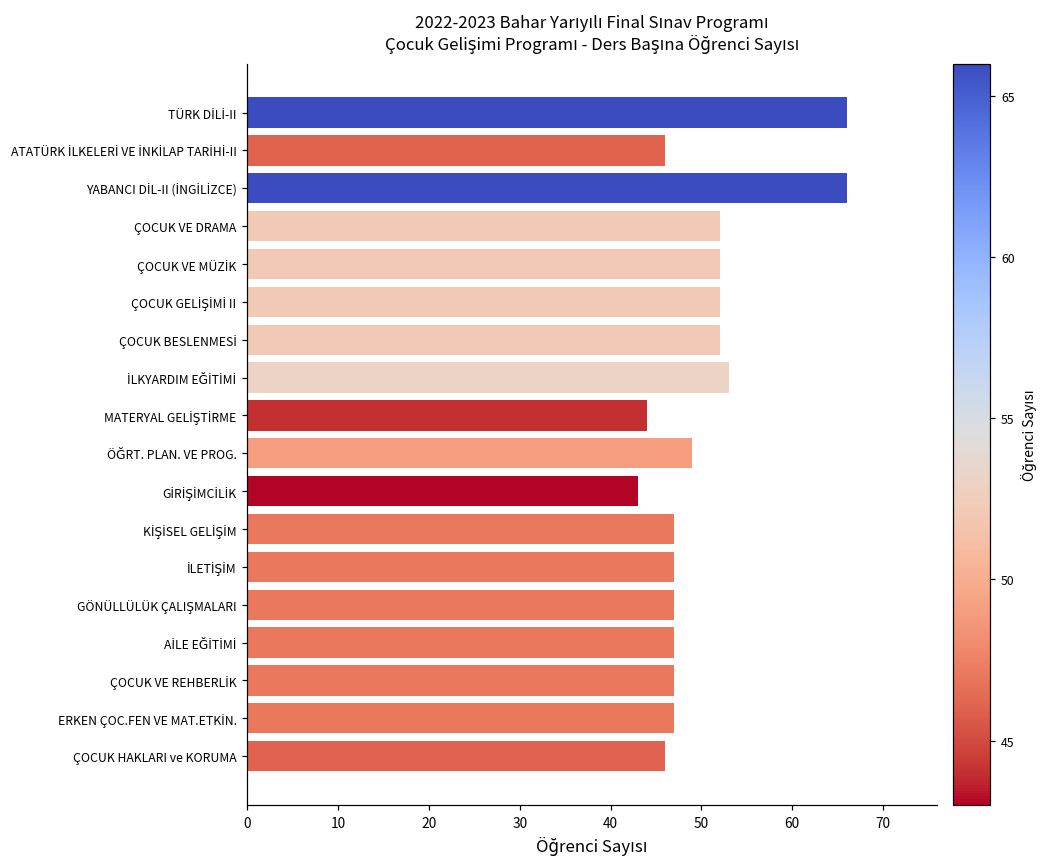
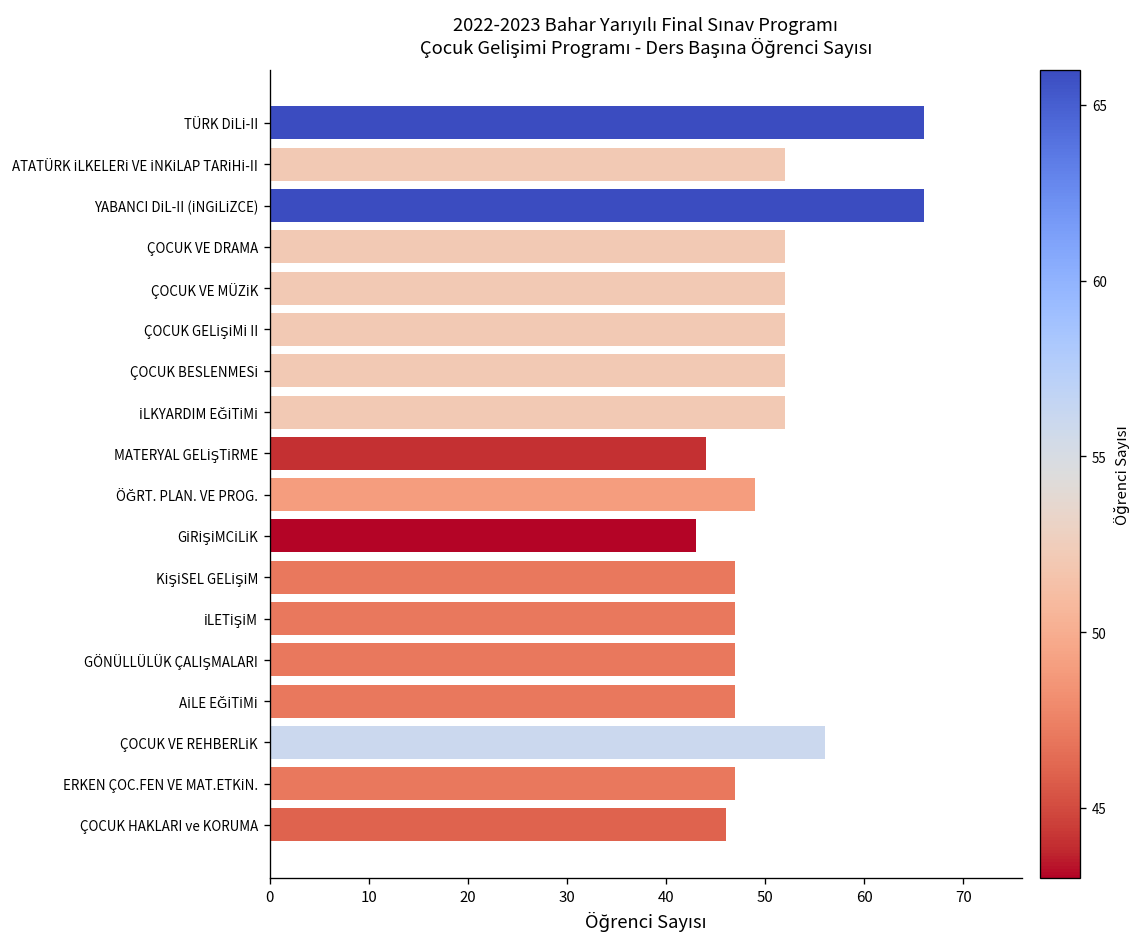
  {
    "TÜRK DİLİ-II": 66,
-   "ATATÜRK İLKELERİ VE İNKİLAP TARİHİ-II": 46,
+   "ATATÜRK İLKELERİ VE İNKİLAP TARİHİ-II": 52,
    "YABANCI DİL-II (İNGİLİZCE)": 66,
    "ÇOCUK VE DRAMA": 52,
    "ÇOCUK VE MÜZİK": 52,
    "ÇOCUK GELİŞİMİ II": 52,
    "ÇOCUK BESLENMESİ": 52,
-   "İLKYARDIM EĞİTİMİ": 53,
+   "İLKYARDIM EĞİTİMİ": 52,
    "MATERYAL GELİŞTİRME": 44,
    "ÖĞRT. PLAN. VE PROG.": 49,
    "GİRİŞİMCİLİK": 43,
    "KİŞİSEL GELİŞİM": 47,
    "İLETİŞİM": 47,
    "GÖNÜLLÜLÜK ÇALIŞMALARI": 47,
    "AİLE EĞİTİMİ": 47,
-   "ÇOCUK VE REHBERLİK": 47,
+   "ÇOCUK VE REHBERLİK": 56,
    "ERKEN ÇOC.FEN VE MAT.ETKİN.": 47,
    "ÇOCUK HAKLARI ve KORUMA": 46
  }
